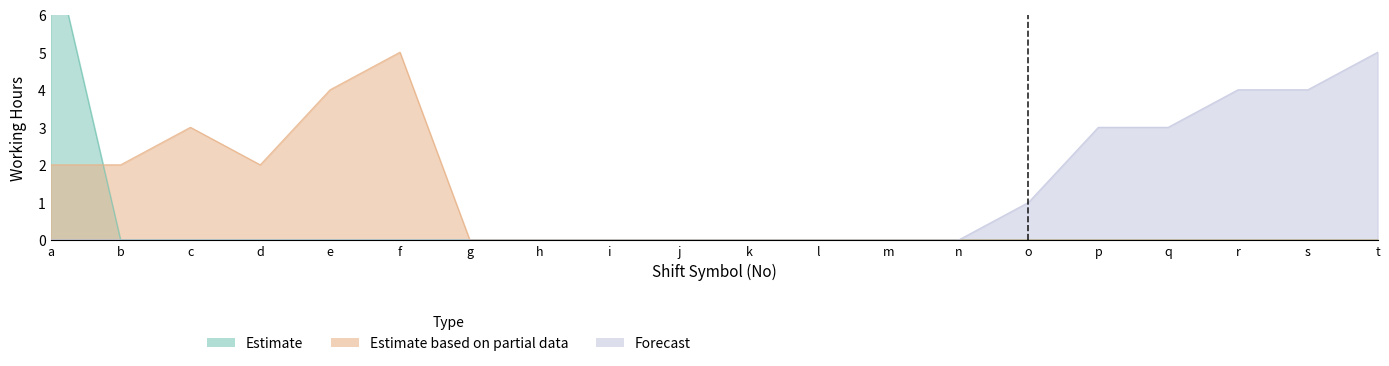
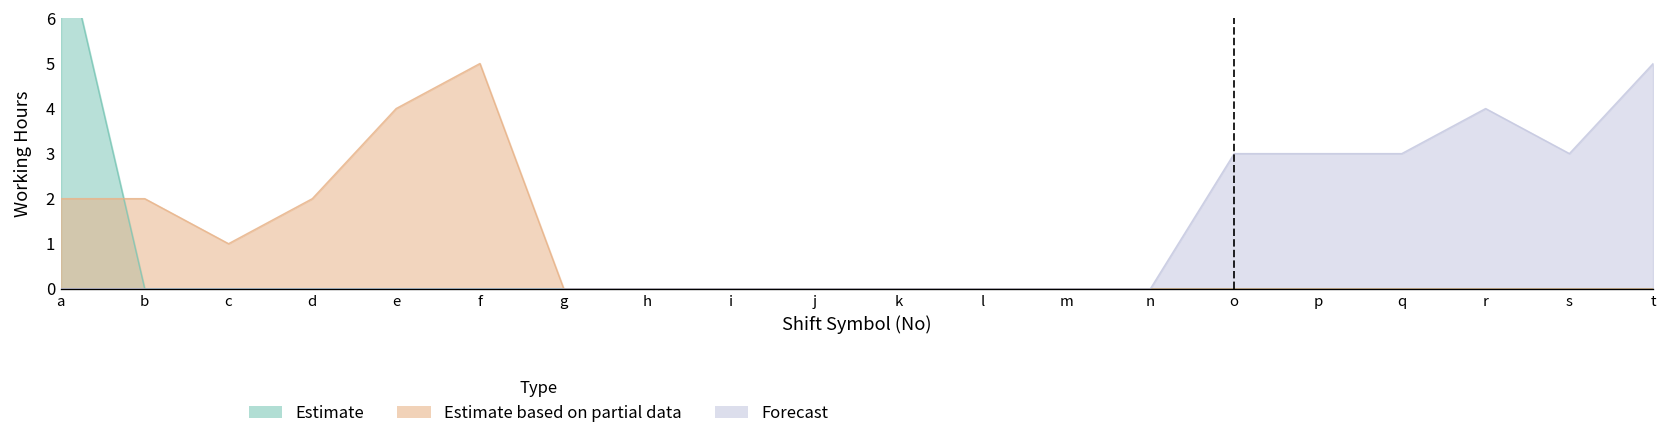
  {
    "Estimate based on partial data": {
      "a": 2,
      "b": 2,
-     "c": 3,
+     "c": 1,
      "d": 2,
      "e": 4,
      "f": 5
    },
    "Forecast": {
      "a": 0,
-     "o": 1,
+     "o": 3,
      "p": 3,
      "q": 3,
      "r": 4,
-     "s": 4,
+     "s": 3,
      "t": 5
    }
  }
